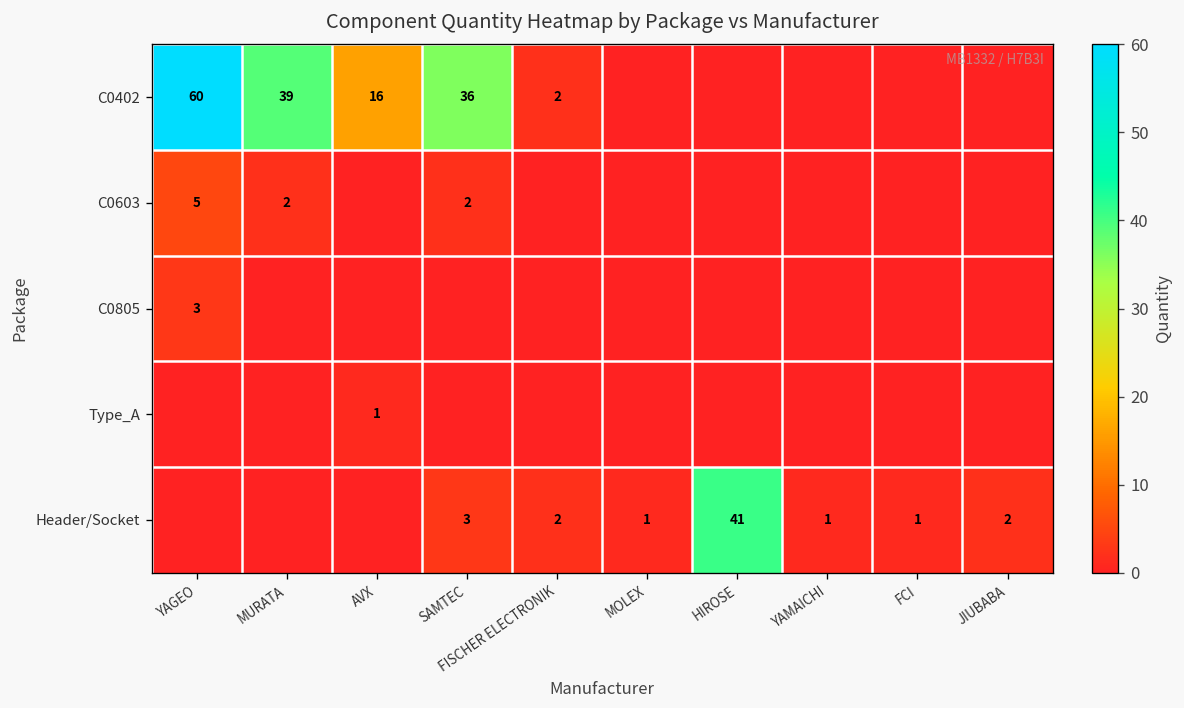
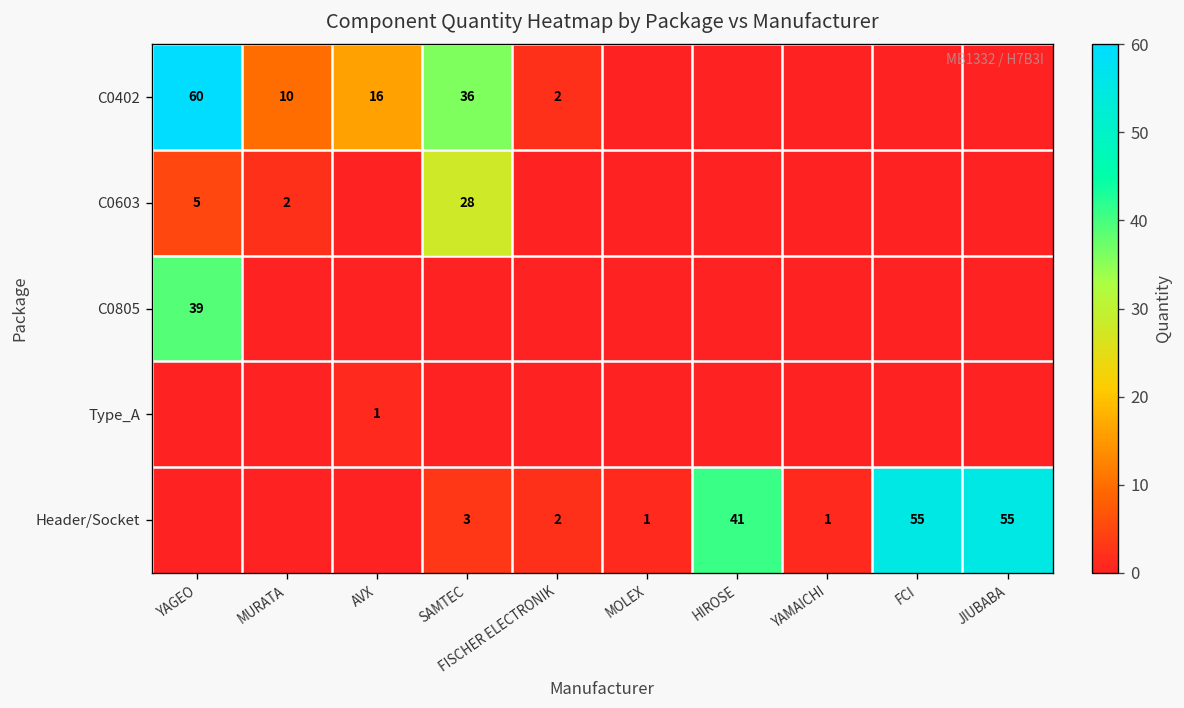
  {
    "C0402": {
      "YAGEO": 60,
-     "MURATA": 39,
+     "MURATA": 10,
      "AVX": 16,
      "SAMTEC": 36,
      "FISCHER ELECTRONIK": 2
    },
    "C0603": {
      "YAGEO": 5,
      "MURATA": 2,
-     "SAMTEC": 2
+     "SAMTEC": 28
    },
    "C0805": {
-     "YAGEO": 3
+     "YAGEO": 39
    },
    "Type_A": {
      "AVX": 1
    },
    "Header/Socket": {
      "SAMTEC": 3,
      "FISCHER ELECTRONIK": 2,
      "MOLEX": 1,
      "HIROSE": 41,
      "YAMAICHI": 1,
-     "FCI": 1,
-     "JIUBABA": 2
+     "FCI": 55,
+     "JIUBABA": 55
    }
  }
